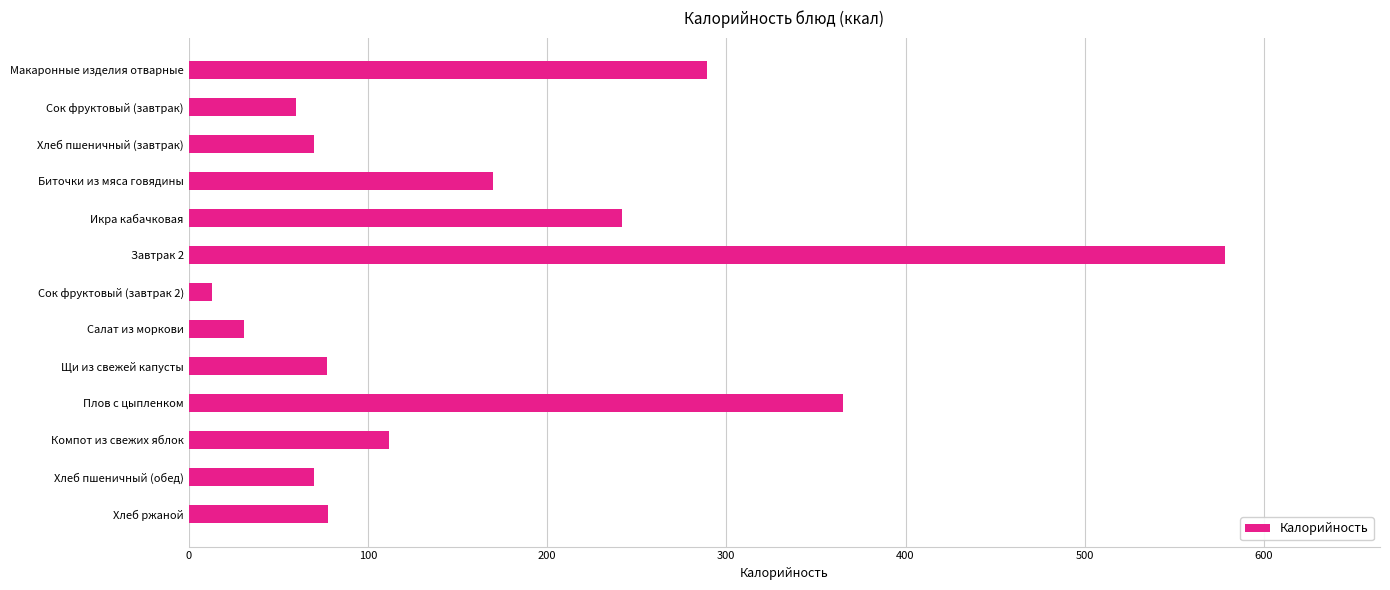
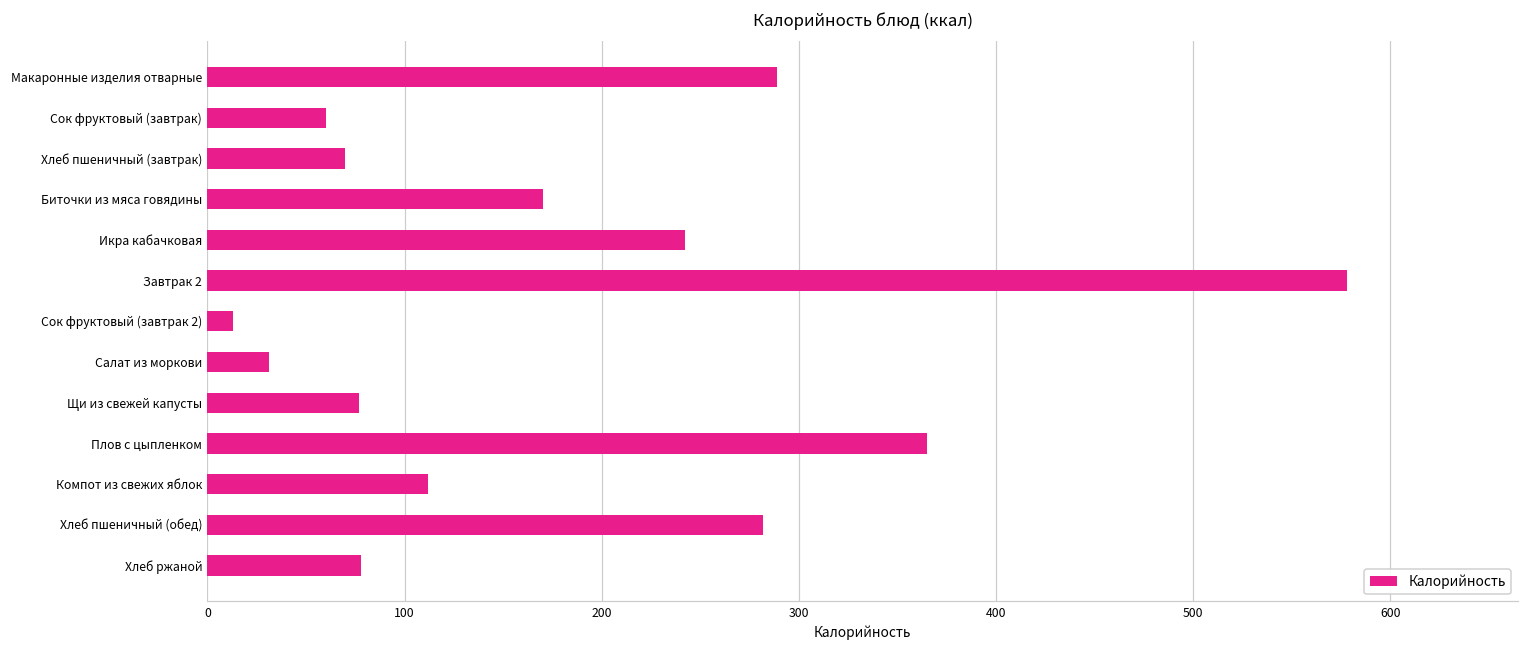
  {
    "Макаронные изделия отварные": 289,
    "Сок фруктовый (завтрак)": 60,
    "Хлеб пшеничный (завтрак)": 70,
    "Биточки из мяса говядины": 170,
    "Икра кабачковая": 242,
    "Завтрак 2": 578,
    "Сок фруктовый (завтрак 2)": 13,
    "Салат из моркови": 31,
    "Щи из свежей капусты": 77,
    "Плов с цыпленком": 365,
    "Компот из свежих яблок": 112,
-   "Хлеб пшеничный (обед)": 70,
+   "Хлеб пшеничный (обед)": 282,
    "Хлеб ржаной": 78
  }
